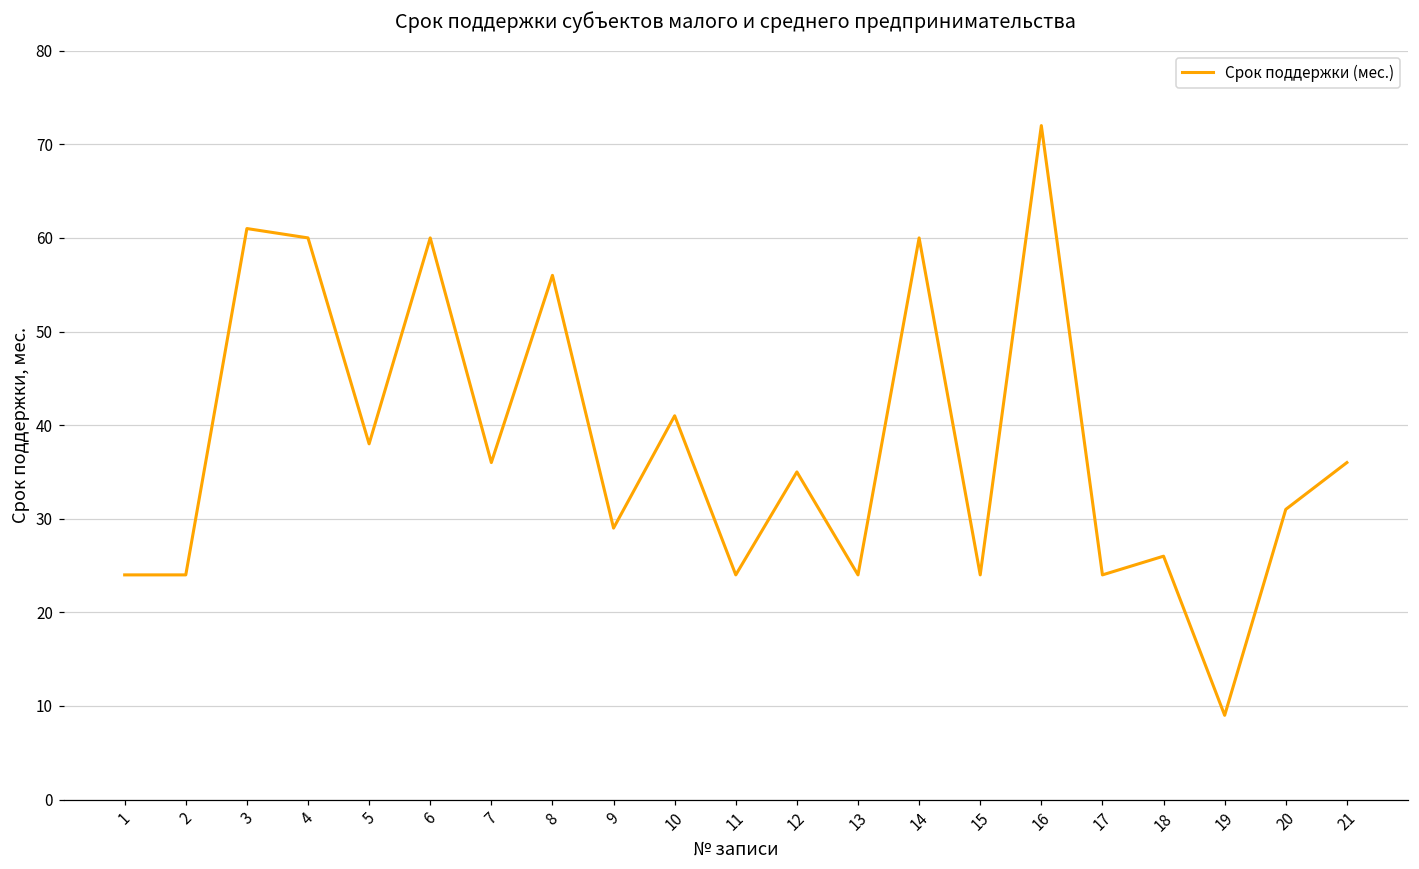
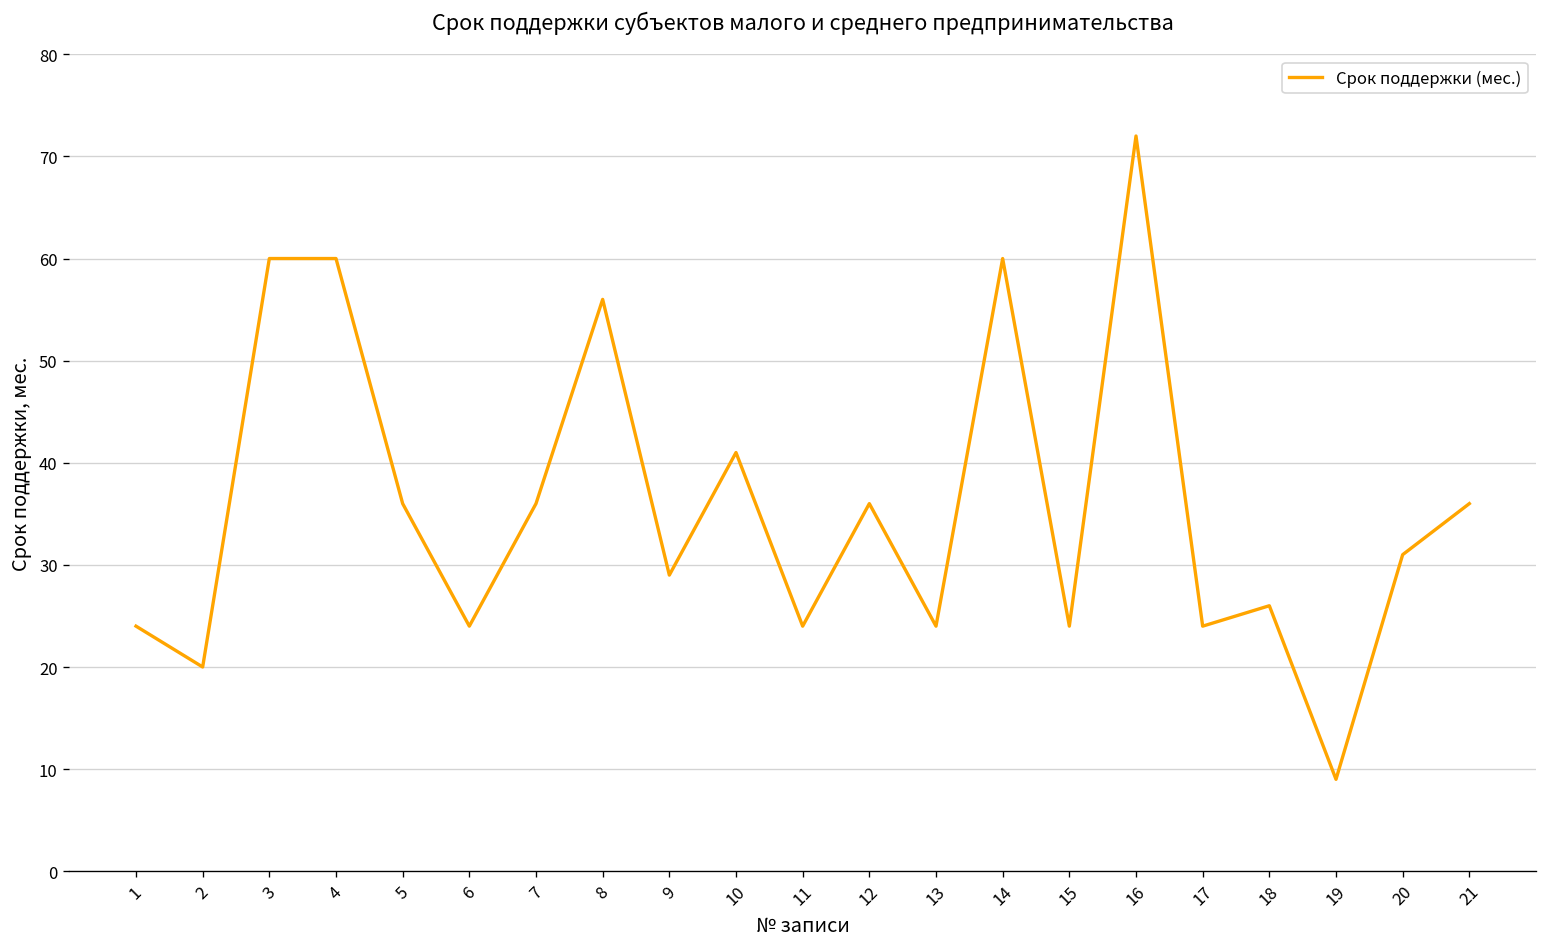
  {
    "1": 24,
-   "2": 24,
-   "3": 61,
+   "2": 20,
+   "3": 60,
    "4": 60,
-   "5": 38,
-   "6": 60,
+   "5": 36,
+   "6": 24,
    "7": 36,
    "8": 56,
    "9": 29,
    "10": 41,
    "11": 24,
-   "12": 35,
+   "12": 36,
    "13": 24,
    "14": 60,
    "15": 24,
    "16": 72,
    "17": 24,
    "18": 26,
    "19": 9,
    "20": 31,
    "21": 36
  }
